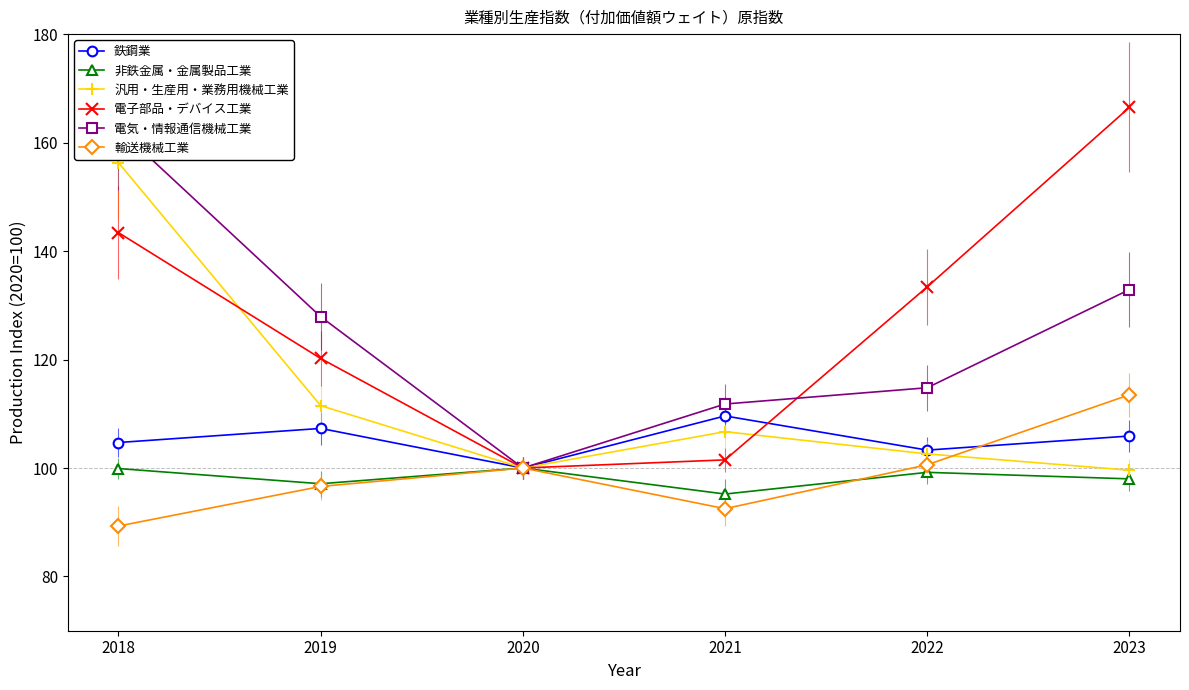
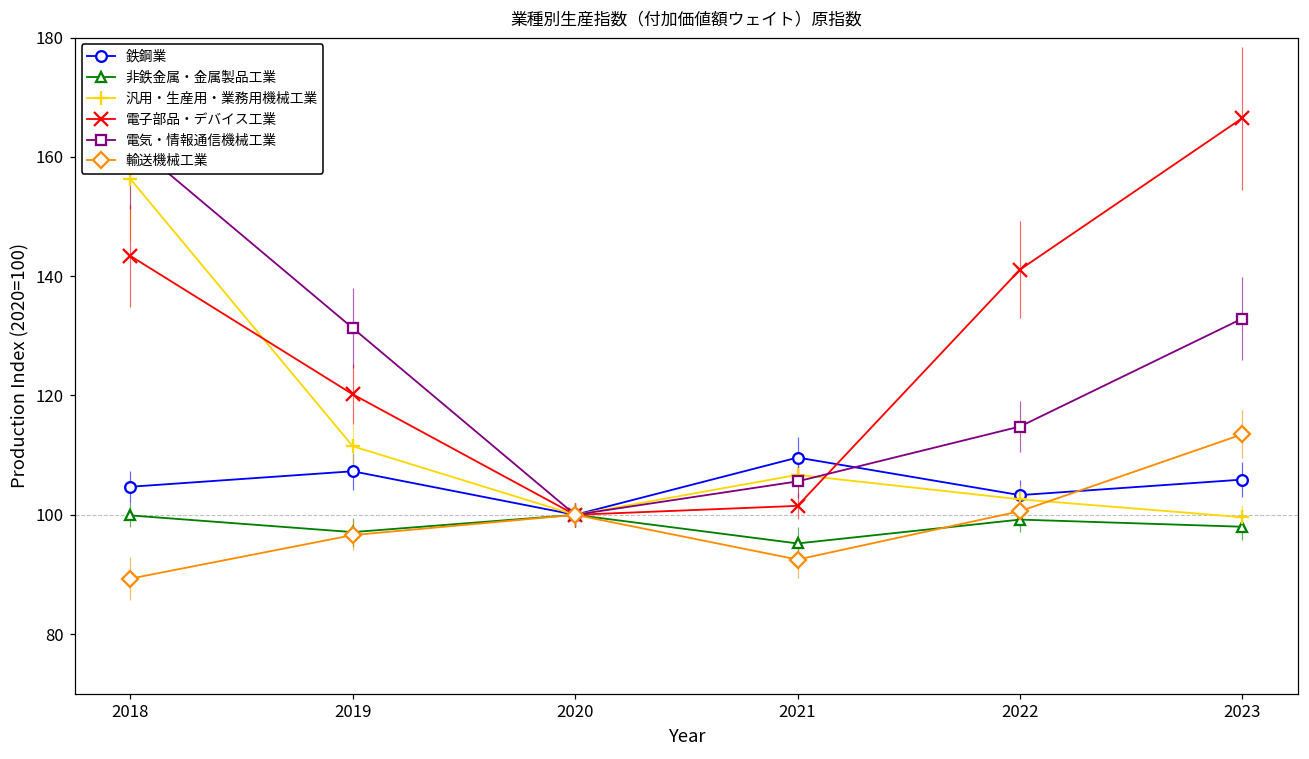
  {
    "鉄鋼業": {
      "2018": 105,
      "2019": 107,
      "2021": 110,
      "2022": 103,
      "2023": 106
    },
    "非鉄金属・金属製品工業": {
      "2018": 100,
      "2019": 97,
      "2021": 95,
      "2022": 99,
      "2023": 98
    },
    "汎用・生産用・業務用機械工業": {
      "2018": 156,
      "2019": 112,
      "2021": 107,
      "2022": 103,
      "2023": 100
    },
    "電子部品・デバイス工業": {
      "2018": 143,
      "2019": 120,
      "2021": 102,
-     "2022": 133,
+     "2022": 141,
      "2023": 167
    },
    "電気・情報通信機械工業": {
-     "2019": 128,
-     "2021": 112,
+     "2019": 131,
+     "2021": 106,
      "2022": 115,
      "2023": 133
    },
    "輸送機械工業": {
      "2018": 89,
      "2019": 97,
      "2021": 93,
      "2022": 101,
      "2023": 114
    }
  }
